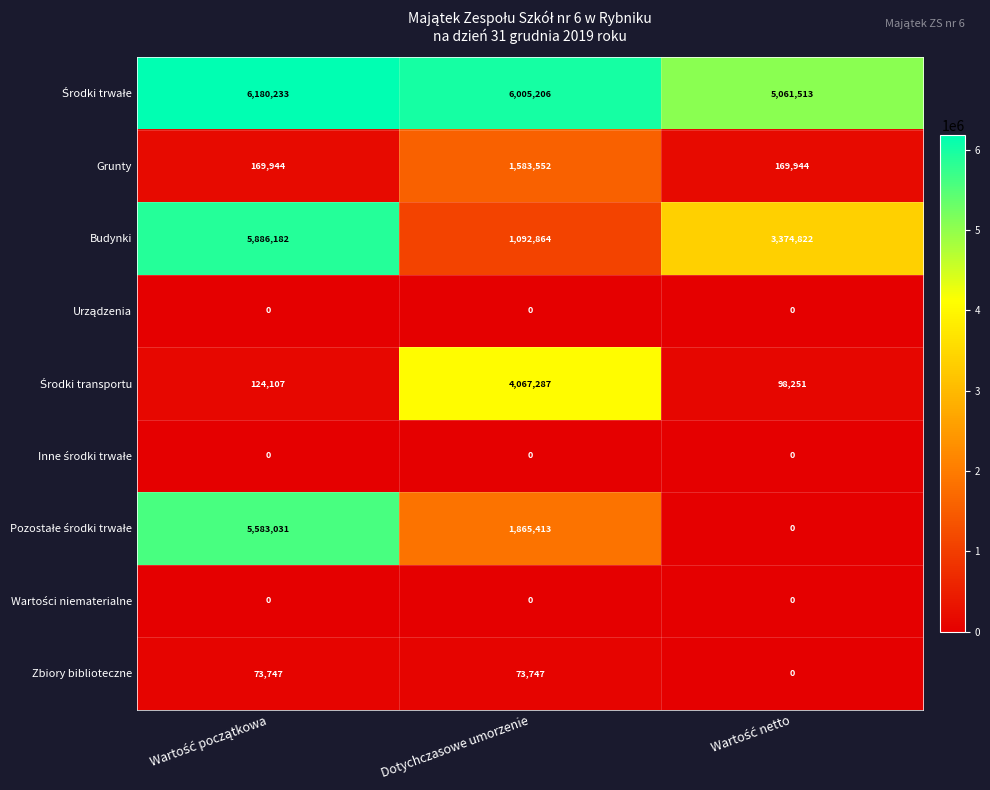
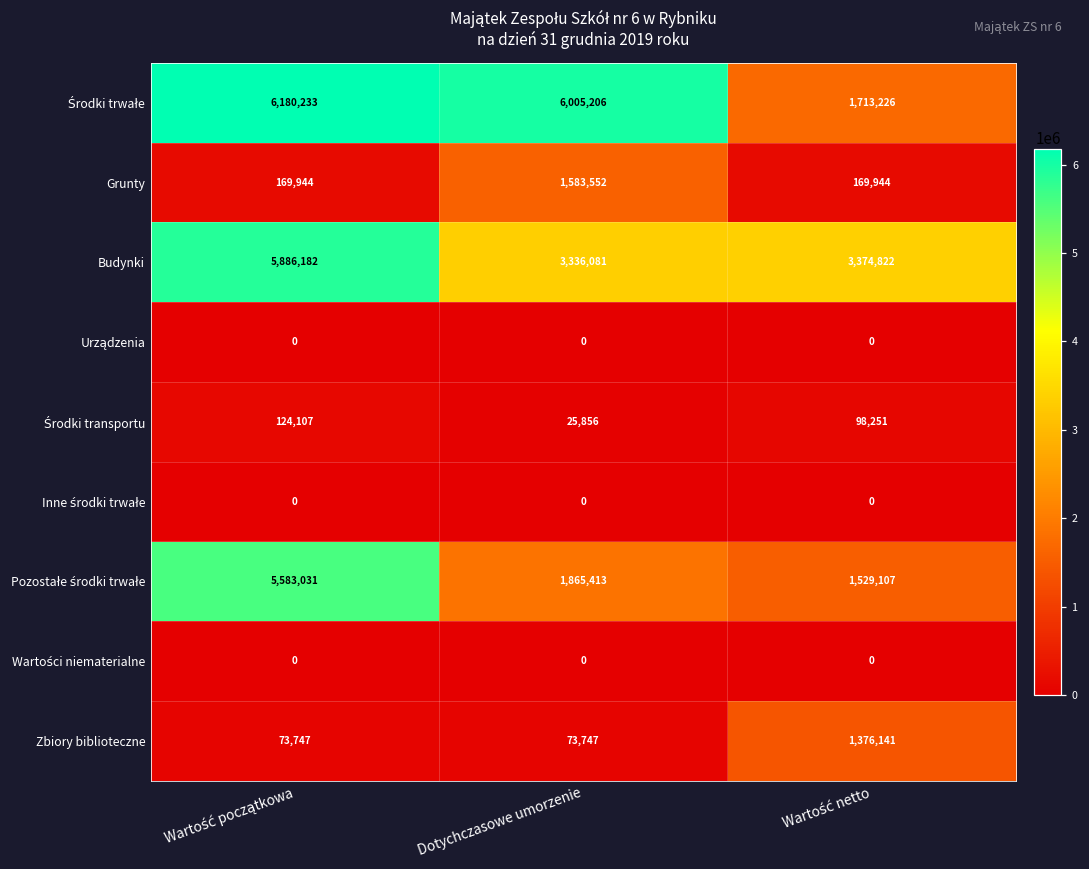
  {
    "Środki trwałe": {
      "Wartość początkowa": "6,180,233",
      "Dotychczasowe umorzenie": "6,005,206",
-     "Wartość netto": "5,061,513"
+     "Wartość netto": "1,713,226"
    },
    "Grunty": {
      "Wartość początkowa": "169,944",
      "Dotychczasowe umorzenie": "1,583,552",
      "Wartość netto": "169,944"
    },
    "Budynki": {
      "Wartość początkowa": "5,886,182",
-     "Dotychczasowe umorzenie": "1,092,864",
+     "Dotychczasowe umorzenie": "3,336,081",
      "Wartość netto": "3,374,822"
    },
    "Urządzenia": {
      "Wartość początkowa": "0",
      "Dotychczasowe umorzenie": "0",
      "Wartość netto": "0"
    },
    "Środki transportu": {
      "Wartość początkowa": "124,107",
-     "Dotychczasowe umorzenie": "4,067,287",
+     "Dotychczasowe umorzenie": "25,856",
      "Wartość netto": "98,251"
    },
    "Inne środki trwałe": {
      "Wartość początkowa": "0",
      "Dotychczasowe umorzenie": "0",
      "Wartość netto": "0"
    },
    "Pozostałe środki trwałe": {
      "Wartość początkowa": "5,583,031",
      "Dotychczasowe umorzenie": "1,865,413",
-     "Wartość netto": "0"
+     "Wartość netto": "1,529,107"
    },
    "Wartości niematerialne": {
      "Wartość początkowa": "0",
      "Dotychczasowe umorzenie": "0",
      "Wartość netto": "0"
    },
    "Zbiory biblioteczne": {
      "Wartość początkowa": "73,747",
      "Dotychczasowe umorzenie": "73,747",
-     "Wartość netto": "0"
+     "Wartość netto": "1,376,141"
    }
  }
